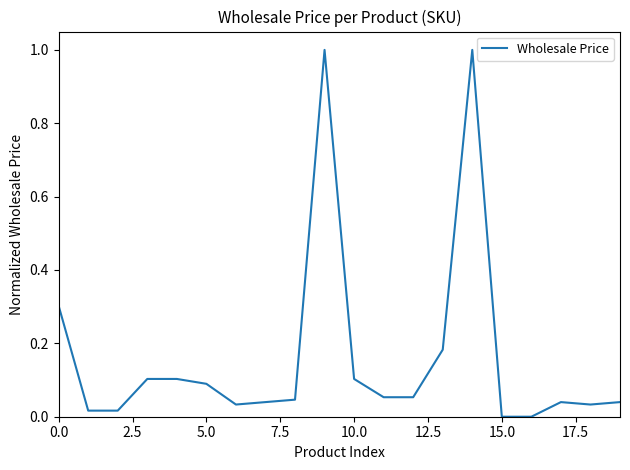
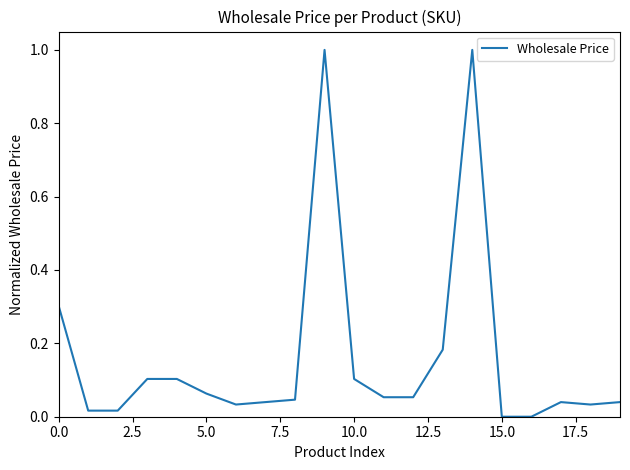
  {
    "0.0": 0.30,
-   "5.0": 0.09,
+   "5.0": 0.06,
    "10.0": 0.10,
    "15.0": 0.00
  }
